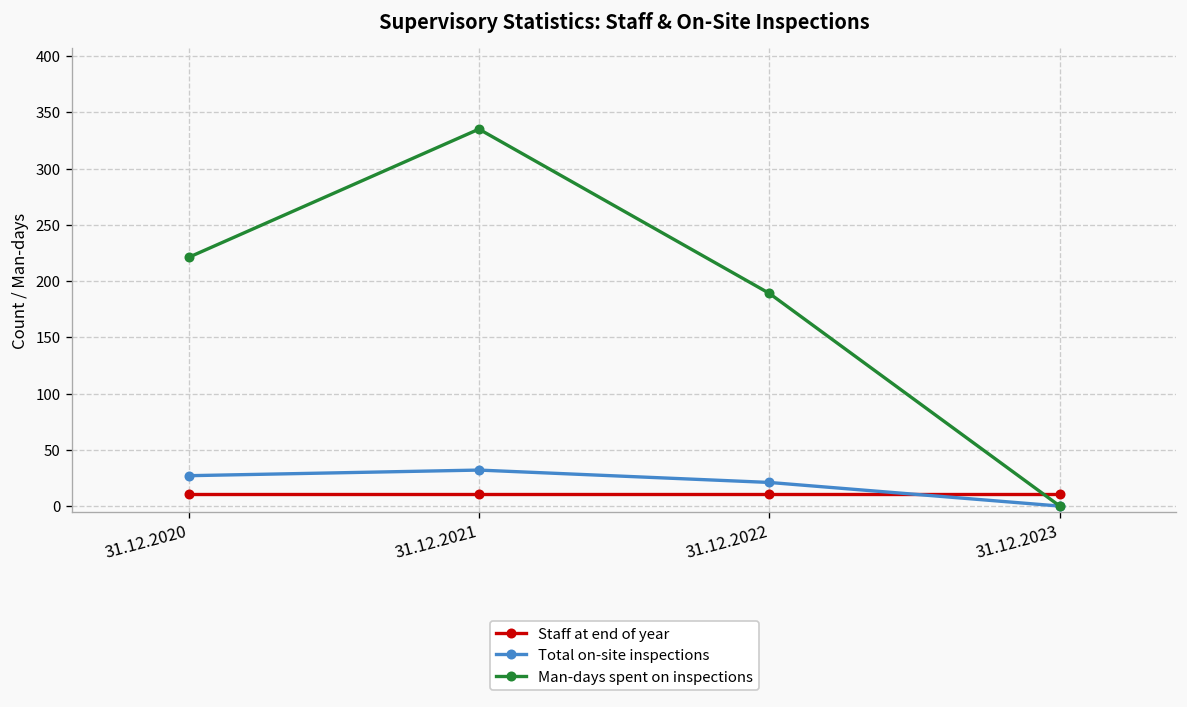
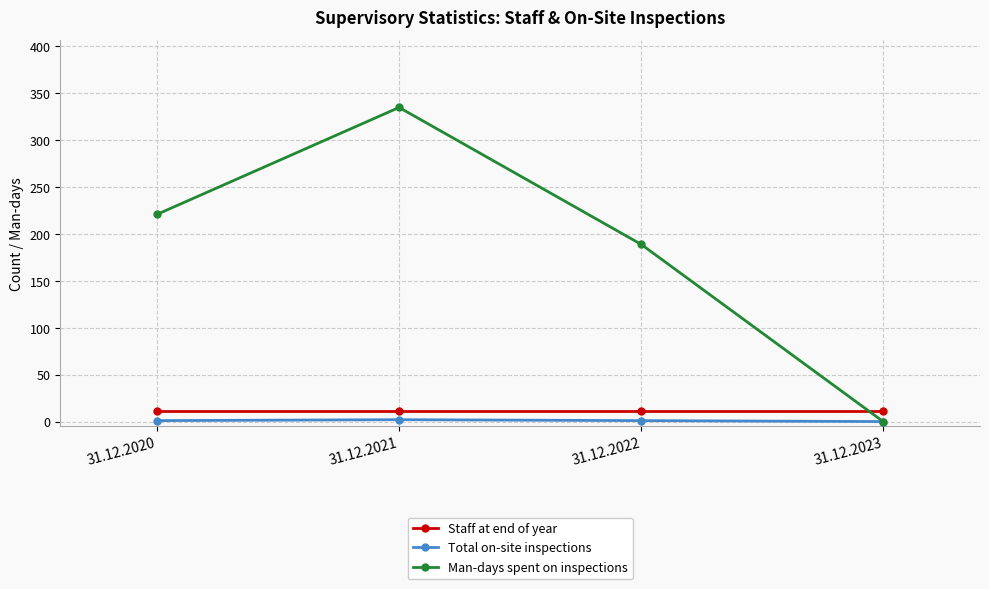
  {
    "Staff at end of year": {
      "31.12.2020": 10,
      "31.12.2021": 10,
      "31.12.2022": 10,
      "31.12.2023": 10
    },
    "Total on-site inspections": {
-     "31.12.2020": 30,
-     "31.12.2021": 30,
-     "31.12.2022": 20
+     "31.12.2020": 0,
+     "31.12.2021": 0,
+     "31.12.2022": 0
    },
    "Man-days spent on inspections": {
      "31.12.2020": 220,
      "31.12.2021": 340,
      "31.12.2022": 190
    }
  }
